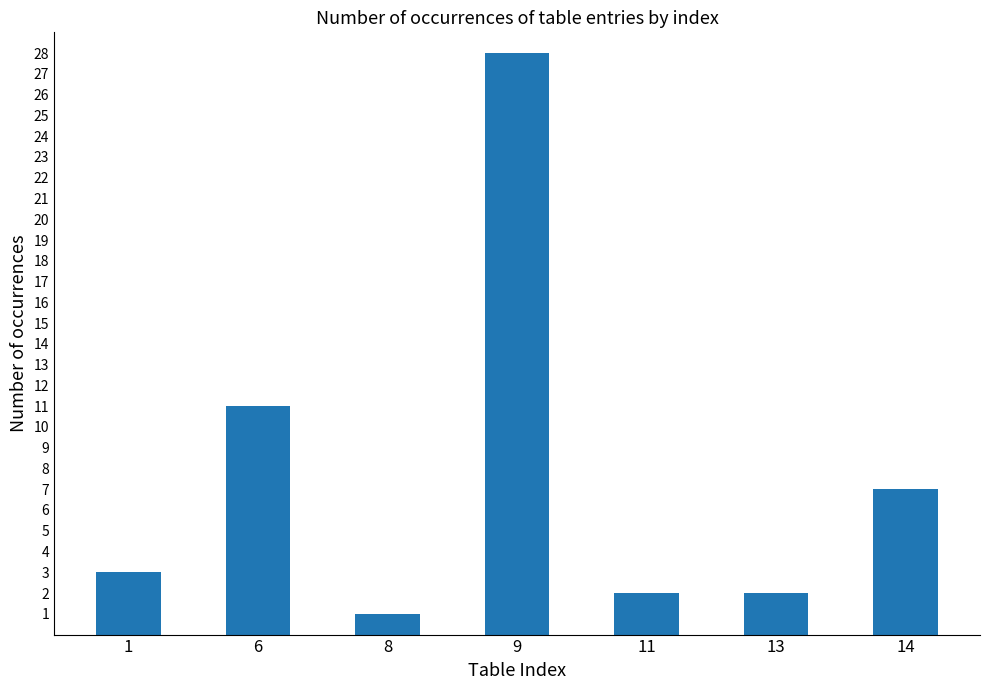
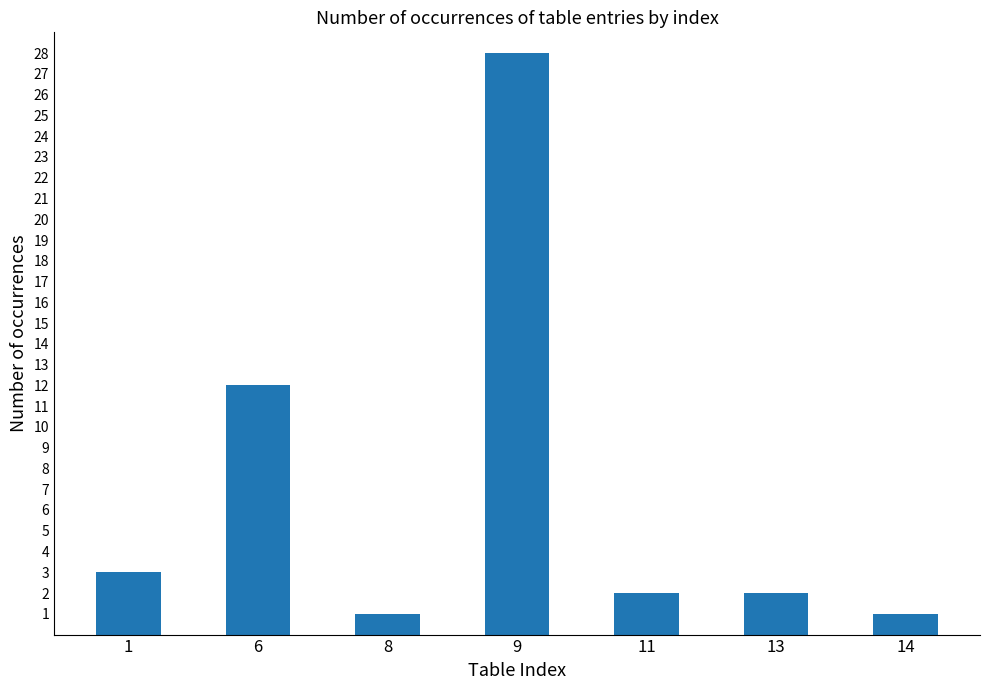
  {
    "1": 3,
-   "6": 11,
+   "6": 12,
    "8": 1,
    "9": 28,
    "11": 2,
    "13": 2,
-   "14": 7
+   "14": 1
  }
